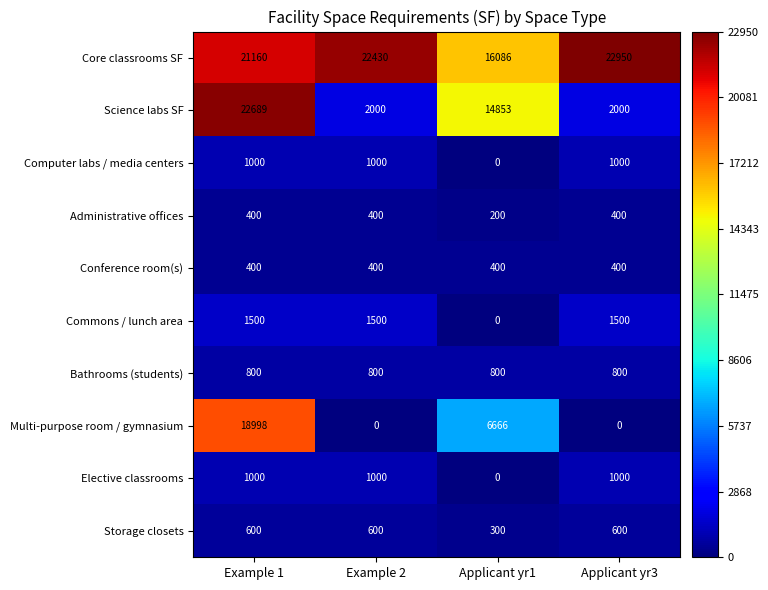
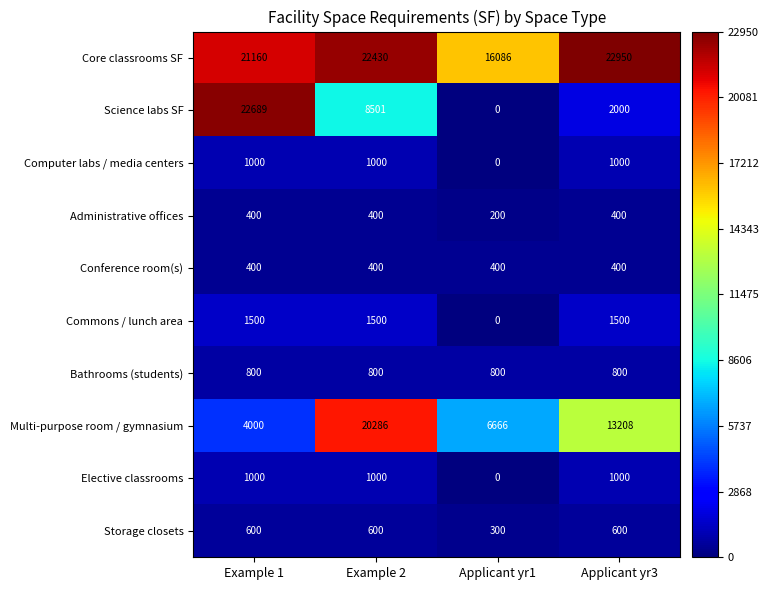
  {
    "Core classrooms SF": {
      "Example 1": 21160,
      "Example 2": 22430,
      "Applicant yr1": 16086,
      "Applicant yr3": 22950
    },
    "Science labs SF": {
      "Example 1": 22689,
-     "Example 2": 2000,
-     "Applicant yr1": 14853,
+     "Example 2": 8501,
+     "Applicant yr1": 0,
      "Applicant yr3": 2000
    },
    "Computer labs / media centers": {
      "Example 1": 1000,
      "Example 2": 1000,
      "Applicant yr1": 0,
      "Applicant yr3": 1000
    },
    "Administrative offices": {
      "Example 1": 400,
      "Example 2": 400,
      "Applicant yr1": 200,
      "Applicant yr3": 400
    },
    "Conference room(s)": {
      "Example 1": 400,
      "Example 2": 400,
      "Applicant yr1": 400,
      "Applicant yr3": 400
    },
    "Commons / lunch area": {
      "Example 1": 1500,
      "Example 2": 1500,
      "Applicant yr1": 0,
      "Applicant yr3": 1500
    },
    "Bathrooms (students)": {
      "Example 1": 800,
      "Example 2": 800,
      "Applicant yr1": 800,
      "Applicant yr3": 800
    },
    "Multi-purpose room / gymnasium": {
-     "Example 1": 18998,
-     "Example 2": 0,
+     "Example 1": 4000,
+     "Example 2": 20286,
      "Applicant yr1": 6666,
-     "Applicant yr3": 0
+     "Applicant yr3": 13208
    },
    "Elective classrooms": {
      "Example 1": 1000,
      "Example 2": 1000,
      "Applicant yr1": 0,
      "Applicant yr3": 1000
    },
    "Storage closets": {
      "Example 1": 600,
      "Example 2": 600,
      "Applicant yr1": 300,
      "Applicant yr3": 600
    }
  }
